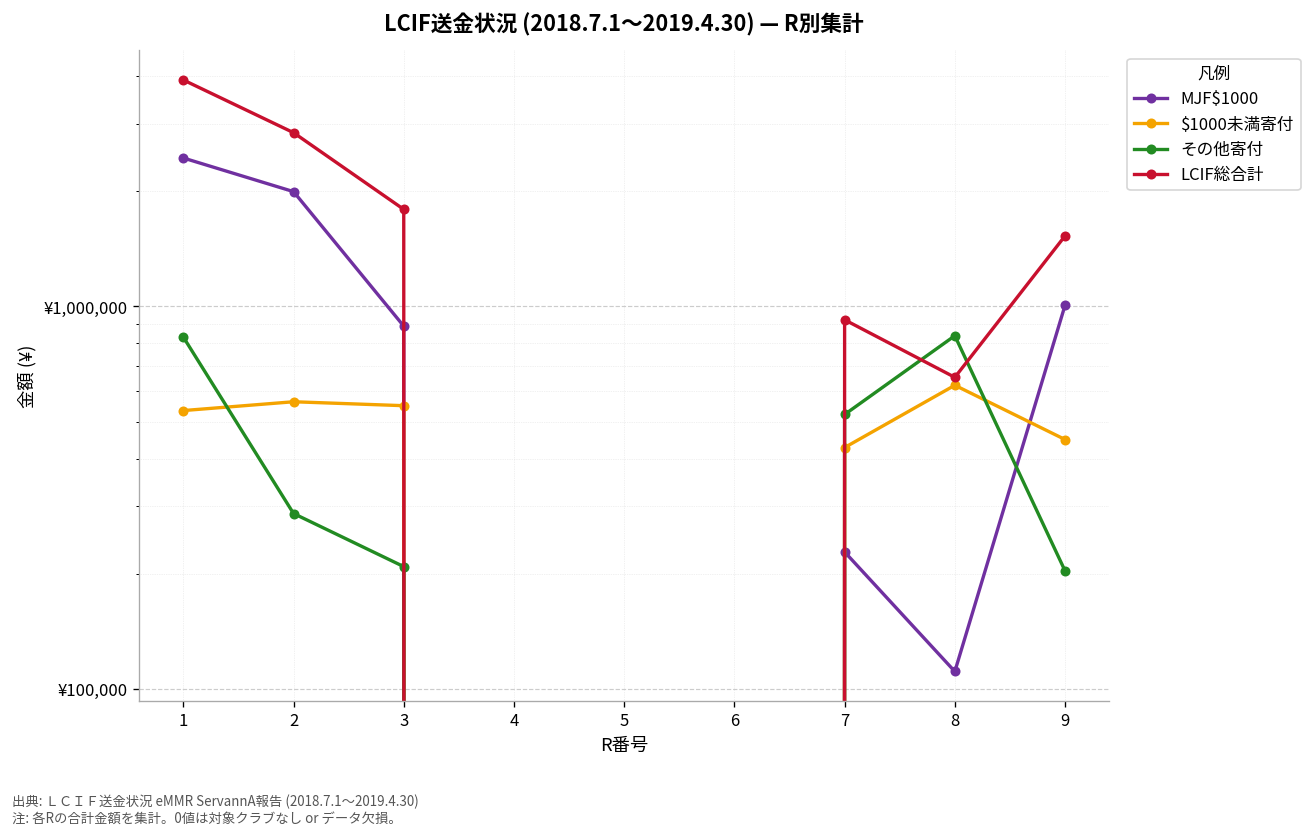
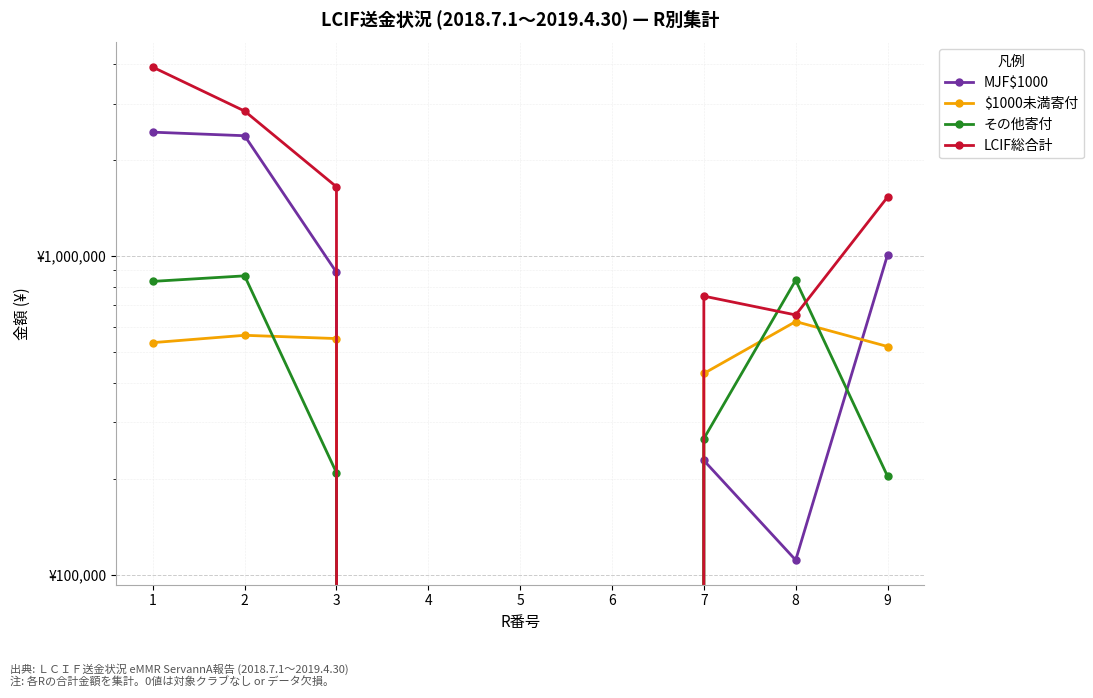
  {
    "MJF$1000": {
      "1": "¥2,400,000",
-     "2": "¥2,000,000",
+     "2": "¥2,400,000",
      "3": "¥890,000",
      "7": "¥230,000",
      "8": "¥111,000",
      "9": "¥1,010,000"
    },
    "$1000未満寄付": {
      "1": "¥530,000",
      "2": "¥560,000",
      "3": "¥550,000",
      "7": "¥430,000",
      "8": "¥620,000",
-     "9": "¥450,000"
+     "9": "¥520,000"
    },
    "その他寄付": {
      "1": "¥830,000",
-     "2": "¥290,000",
+     "2": "¥870,000",
      "3": "¥210,000",
-     "7": "¥520,000",
+     "7": "¥270,000",
      "8": "¥840,000",
      "9": "¥200,000"
    },
    "LCIF総合計": {
      "1": "¥3,900,000",
      "2": "¥2,800,000",
-     "3": "¥1,800,000",
-     "7": "¥920,000",
+     "3": "¥1,600,000",
+     "7": "¥750,000",
      "8": "¥650,000",
      "9": "¥1,500,000"
    }
  }
